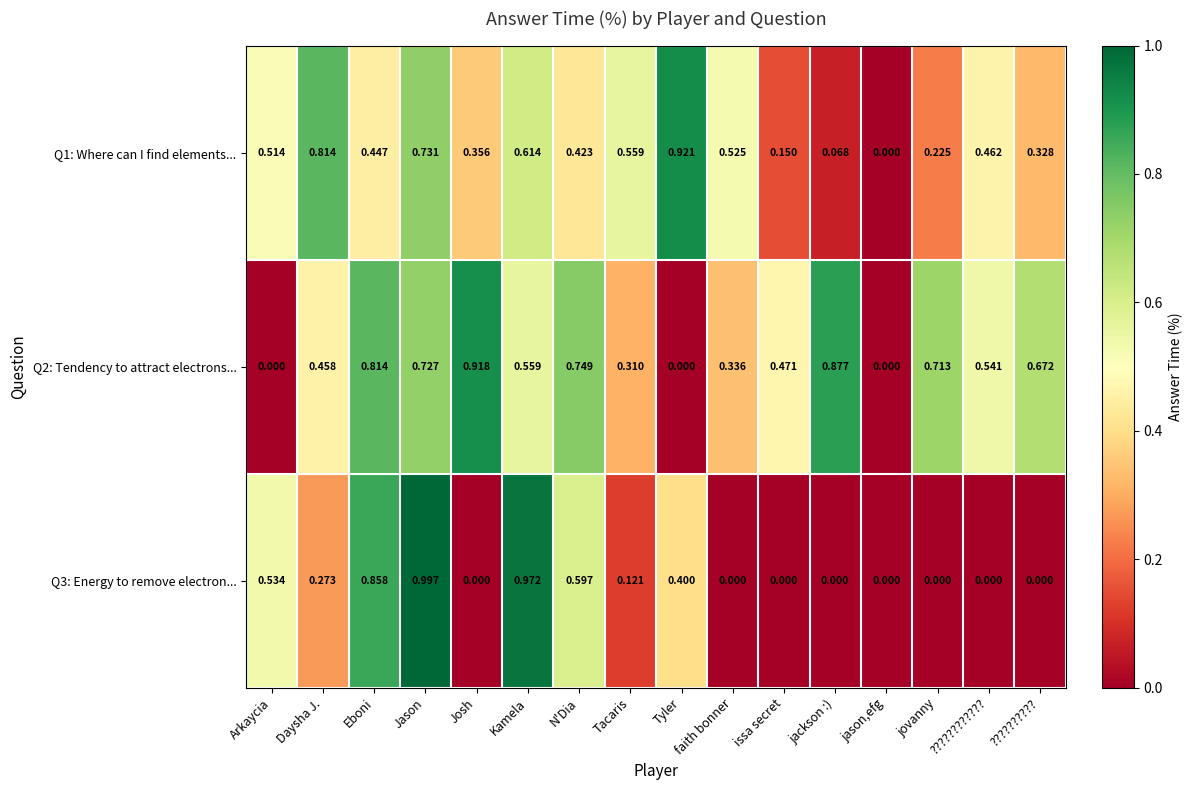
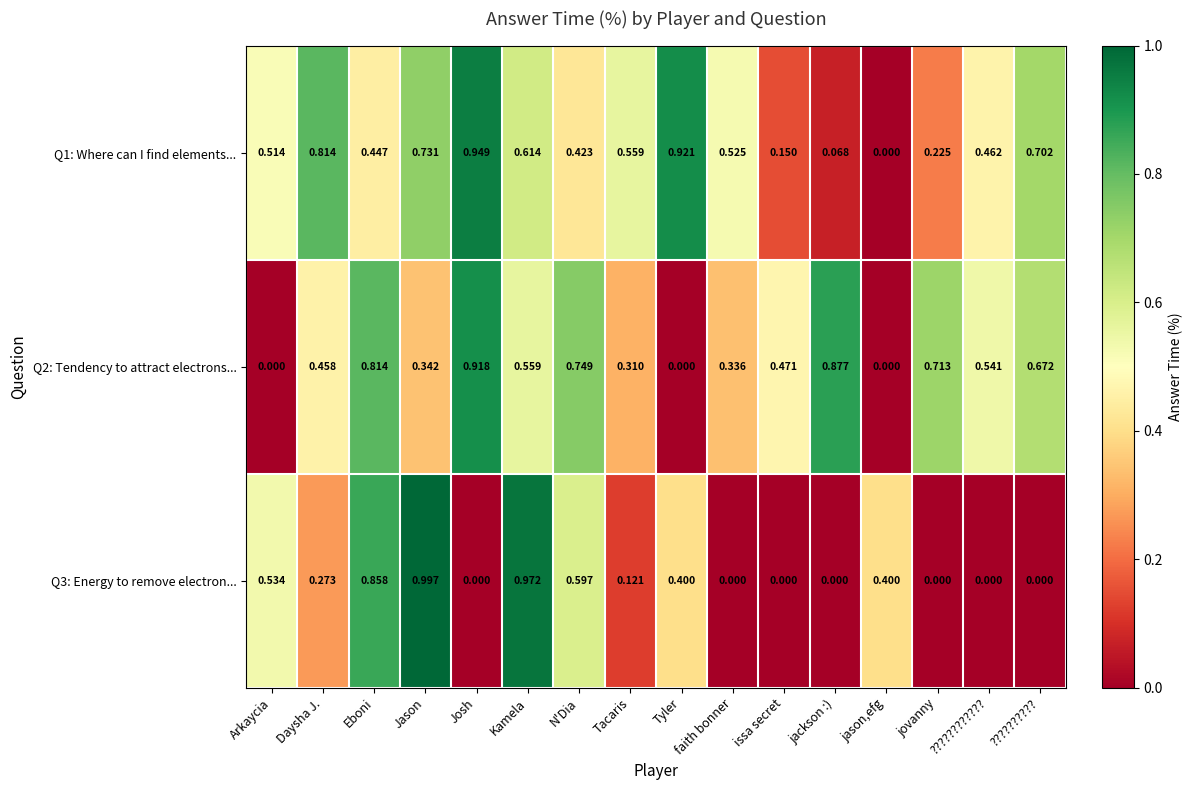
  {
    "Q1: Where can I find elements...": {
      "Arkaycia": 0.514,
      "Daysha J.": 0.814,
      "Eboni": 0.447,
      "Jason": 0.731,
-     "Josh": 0.356,
+     "Josh": 0.949,
      "Kamela": 0.614,
      "N'Dia": 0.423,
      "Tacaris": 0.559,
      "Tyler": 0.921,
      "faith bonner": 0.525,
      "issa secret": 0.150,
      "jackson :)": 0.068,
      "jason,efg": 0.000,
      "jovanny": 0.225,
      "????????????": 0.462,
-     "??????????": 0.328
+     "??????????": 0.702
    },
    "Q2: Tendency to attract electrons...": {
      "Arkaycia": 0.000,
      "Daysha J.": 0.458,
      "Eboni": 0.814,
-     "Jason": 0.727,
+     "Jason": 0.342,
      "Josh": 0.918,
      "Kamela": 0.559,
      "N'Dia": 0.749,
      "Tacaris": 0.310,
      "Tyler": 0.000,
      "faith bonner": 0.336,
      "issa secret": 0.471,
      "jackson :)": 0.877,
      "jason,efg": 0.000,
      "jovanny": 0.713,
      "????????????": 0.541,
      "??????????": 0.672
    },
    "Q3: Energy to remove electron...": {
      "Arkaycia": 0.534,
      "Daysha J.": 0.273,
      "Eboni": 0.858,
      "Jason": 0.997,
      "Josh": 0.000,
      "Kamela": 0.972,
      "N'Dia": 0.597,
      "Tacaris": 0.121,
      "Tyler": 0.400,
      "faith bonner": 0.000,
      "issa secret": 0.000,
      "jackson :)": 0.000,
-     "jason,efg": 0.000,
+     "jason,efg": 0.400,
      "jovanny": 0.000,
      "????????????": 0.000,
      "??????????": 0.000
    }
  }
